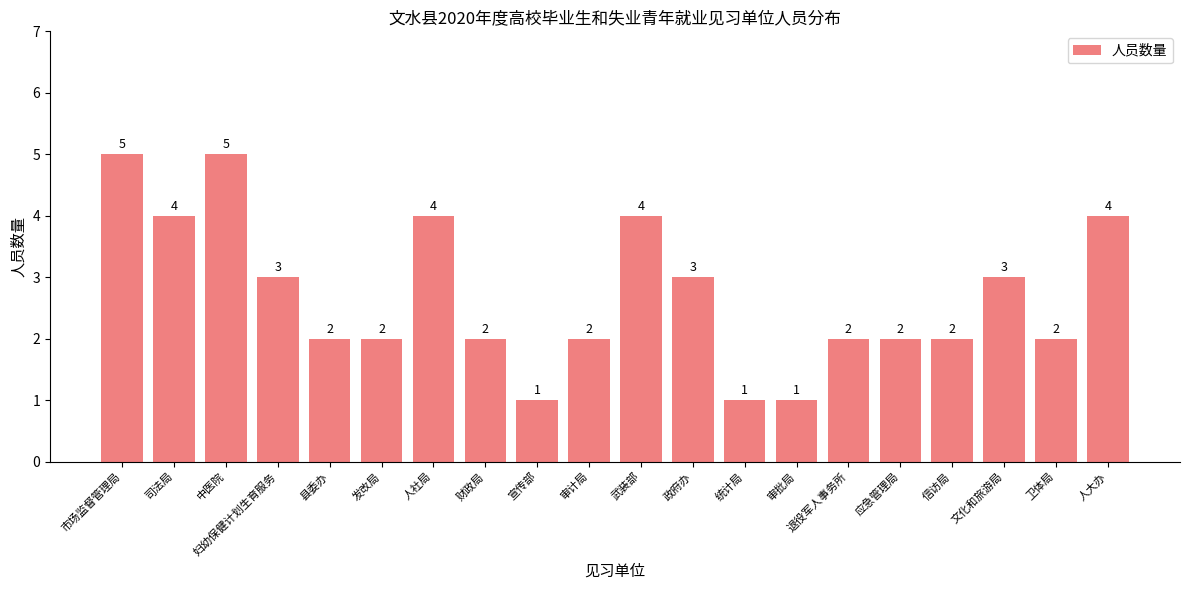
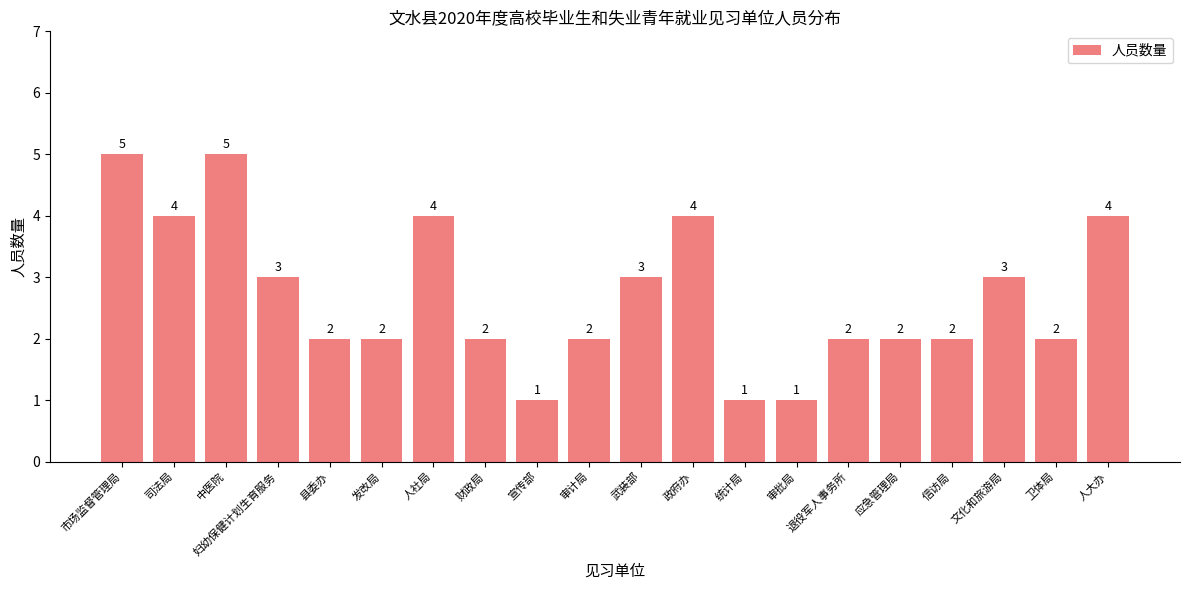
  {
    "市场监督管理局": 5,
    "司法局": 4,
    "中医院": 5,
    "妇幼保健计划生育服务": 3,
    "县委办": 2,
    "发改局": 2,
    "人社局": 4,
    "财政局": 2,
    "宣传部": 1,
    "审计局": 2,
-   "武装部": 4,
-   "政府办": 3,
+   "武装部": 3,
+   "政府办": 4,
    "统计局": 1,
    "审批局": 1,
    "退役军人事务所": 2,
    "应急管理局": 2,
    "信访局": 2,
    "文化和旅游局": 3,
    "卫体局": 2,
    "人大办": 4
  }
